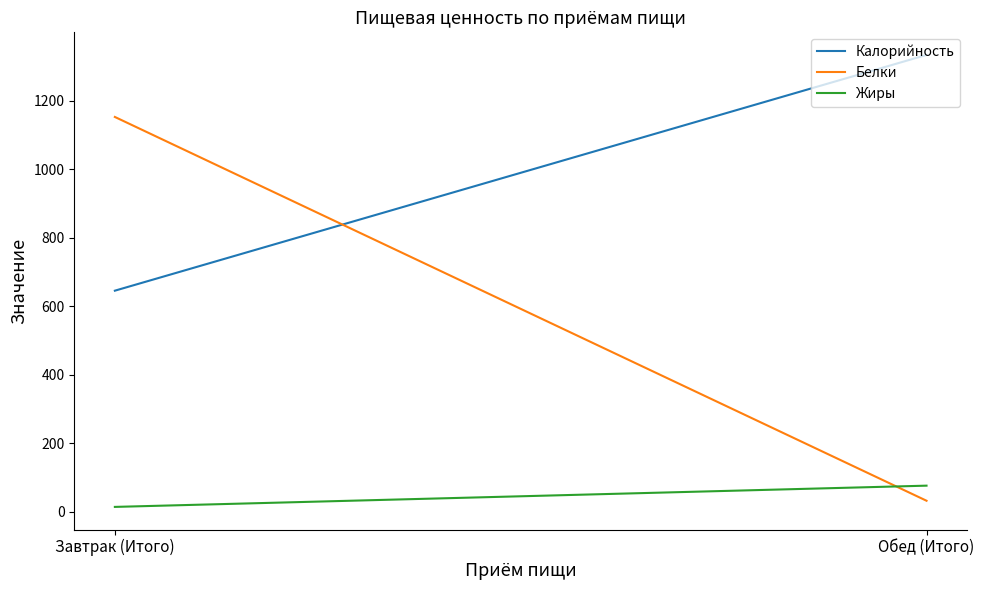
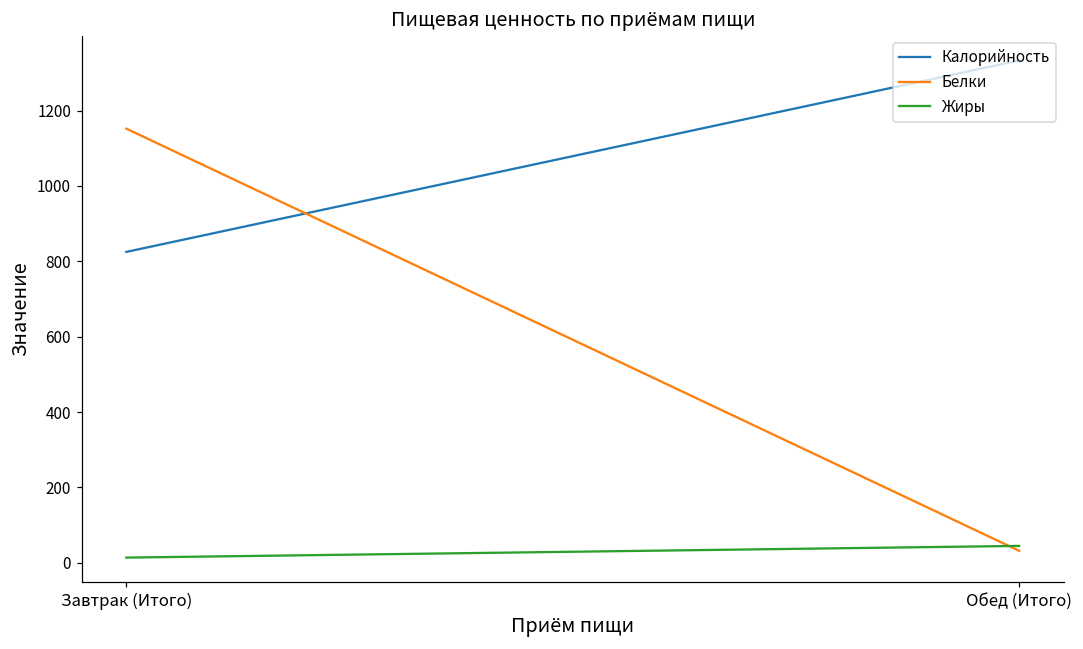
  {
    "Калорийность": {
-     "Завтрак (Итого)": 650
+     "Завтрак (Итого)": 830
    },
    "Белки": {
      "Завтрак (Итого)": 1150,
      "Обед (Итого)": 30
    },
    "Жиры": {
      "Завтрак (Итого)": 10,
-     "Обед (Итого)": 80
+     "Обед (Итого)": 50
    }
  }
